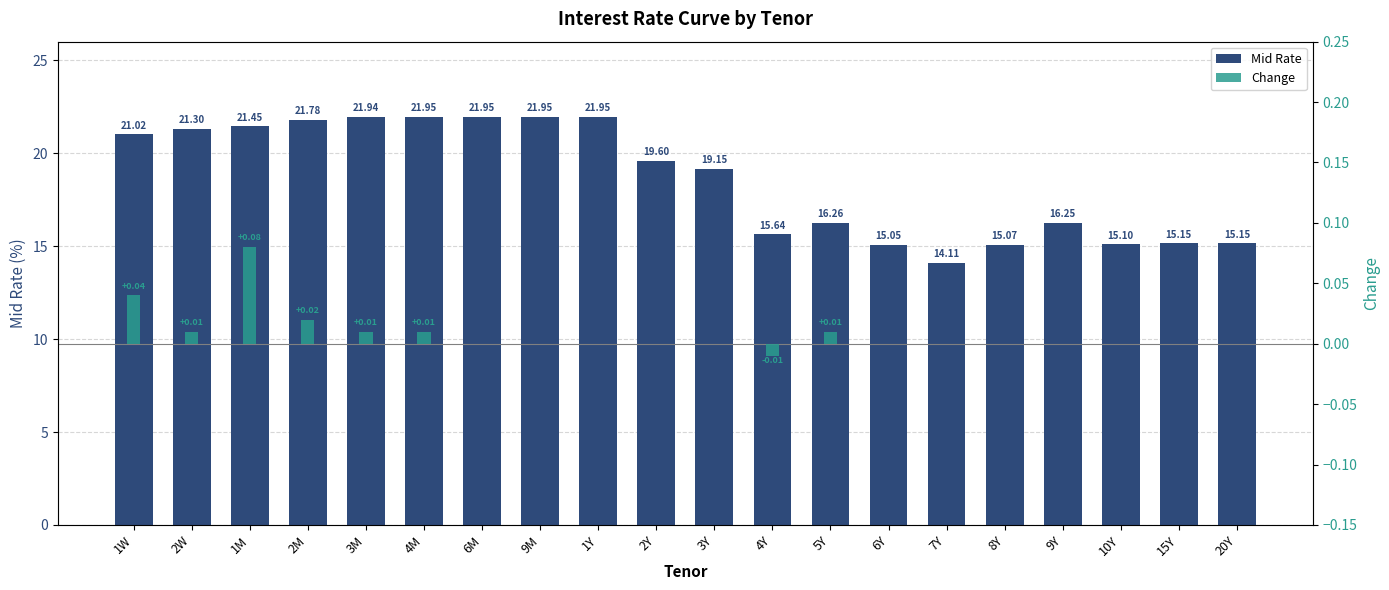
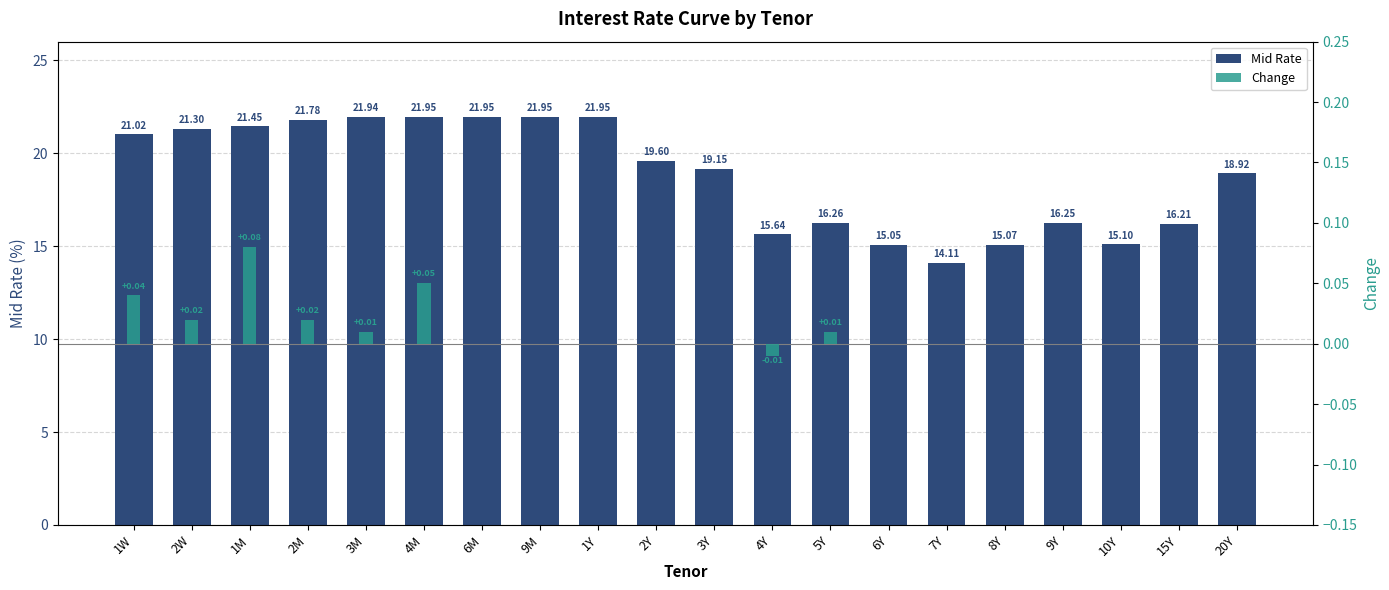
  {
    "Mid Rate": {
      "1W": "21.02",
      "2W": "21.30",
      "1M": "21.45",
      "2M": "21.78",
      "3M": "21.94",
      "4M": "21.95",
      "6M": "21.95",
      "9M": "21.95",
      "1Y": "21.95",
      "2Y": "19.60",
      "3Y": "19.15",
      "4Y": "15.64",
      "5Y": "16.26",
      "6Y": "15.05",
      "7Y": "14.11",
      "8Y": "15.07",
      "9Y": "16.25",
      "10Y": "15.10",
-     "15Y": "15.15",
-     "20Y": "15.15"
+     "15Y": "16.21",
+     "20Y": "18.92"
    },
    "Change": {
      "1W": "+0.04",
-     "2W": "+0.01",
+     "2W": "+0.02",
      "1M": "+0.08",
      "2M": "+0.02",
      "3M": "+0.01",
-     "4M": "+0.01",
+     "4M": "+0.05",
      "4Y": "-0.01",
      "5Y": "+0.01"
    }
  }
